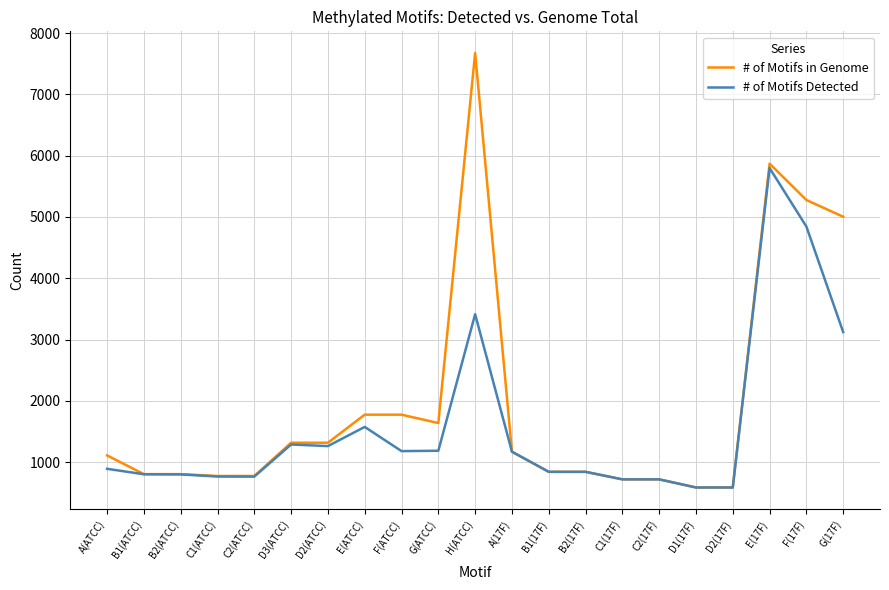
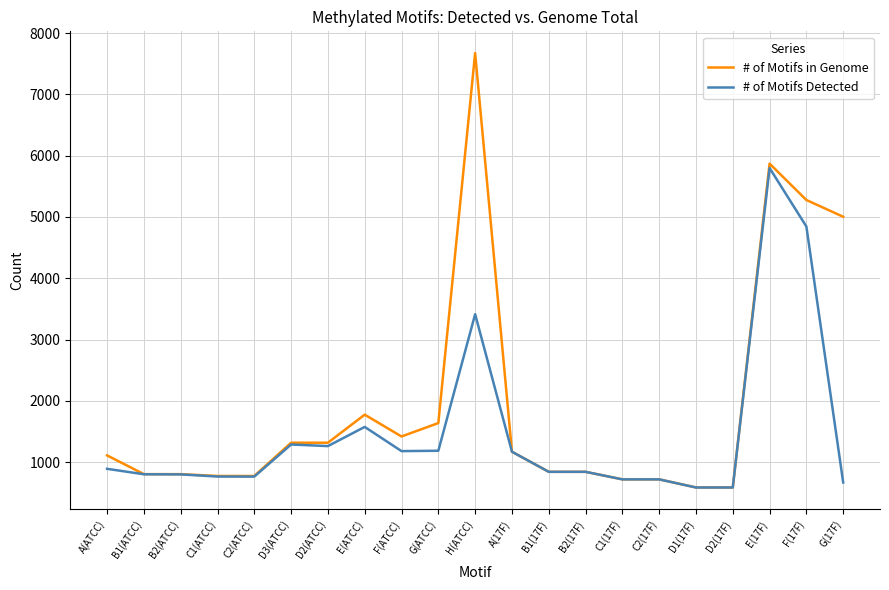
  {
    "# of Motifs in Genome": {
      "A(ATCC)": 1100,
      "D2(ATCC)": 1300,
      "E(ATCC)": 1800,
-     "F(ATCC)": 1800,
+     "F(ATCC)": 1400,
      "G(ATCC)": 1600,
      "H(ATCC)": 7700,
      "E(17F)": 5900,
      "F(17F)": 5300,
      "G(17F)": 5000
    },
    "# of Motifs Detected": {
      "A(ATCC)": 900,
      "D2(ATCC)": 1300,
      "E(ATCC)": 1600,
      "F(ATCC)": 1200,
      "G(ATCC)": 1200,
      "H(ATCC)": 3400,
      "E(17F)": 5800,
      "F(17F)": 4800,
-     "G(17F)": 3100
+     "G(17F)": 700
    }
  }
